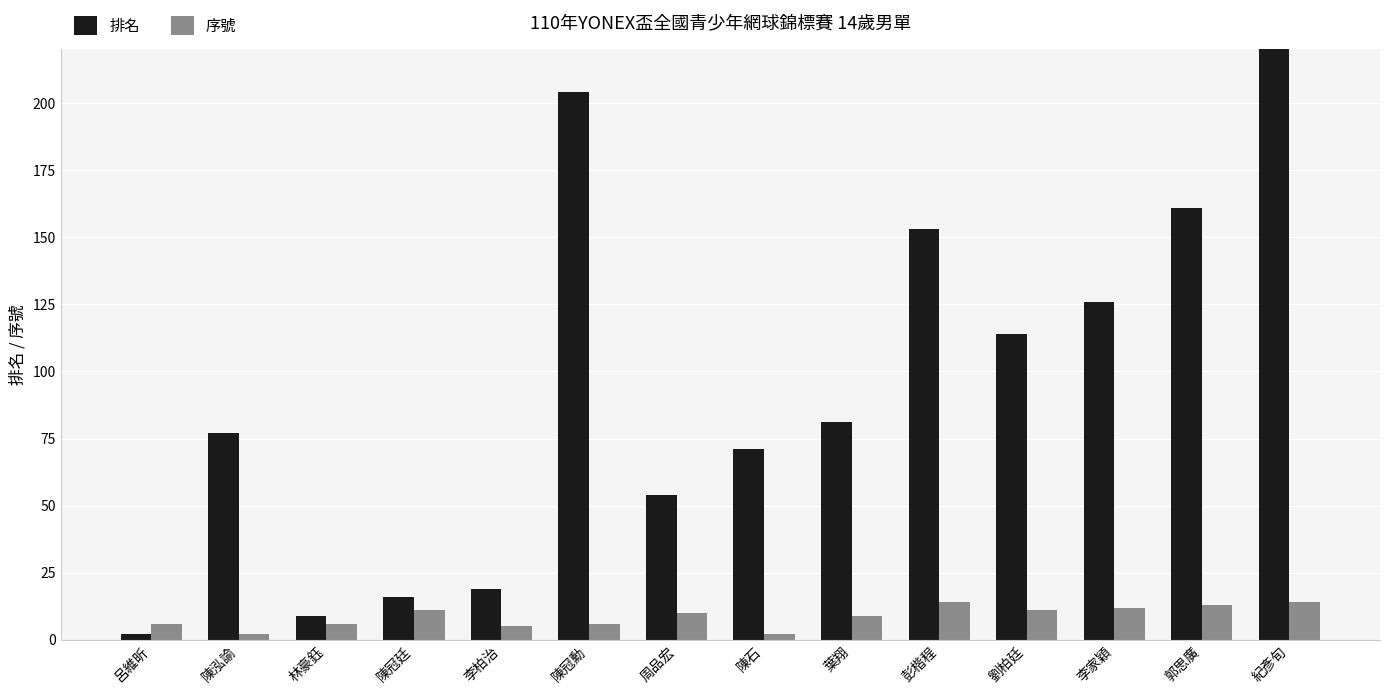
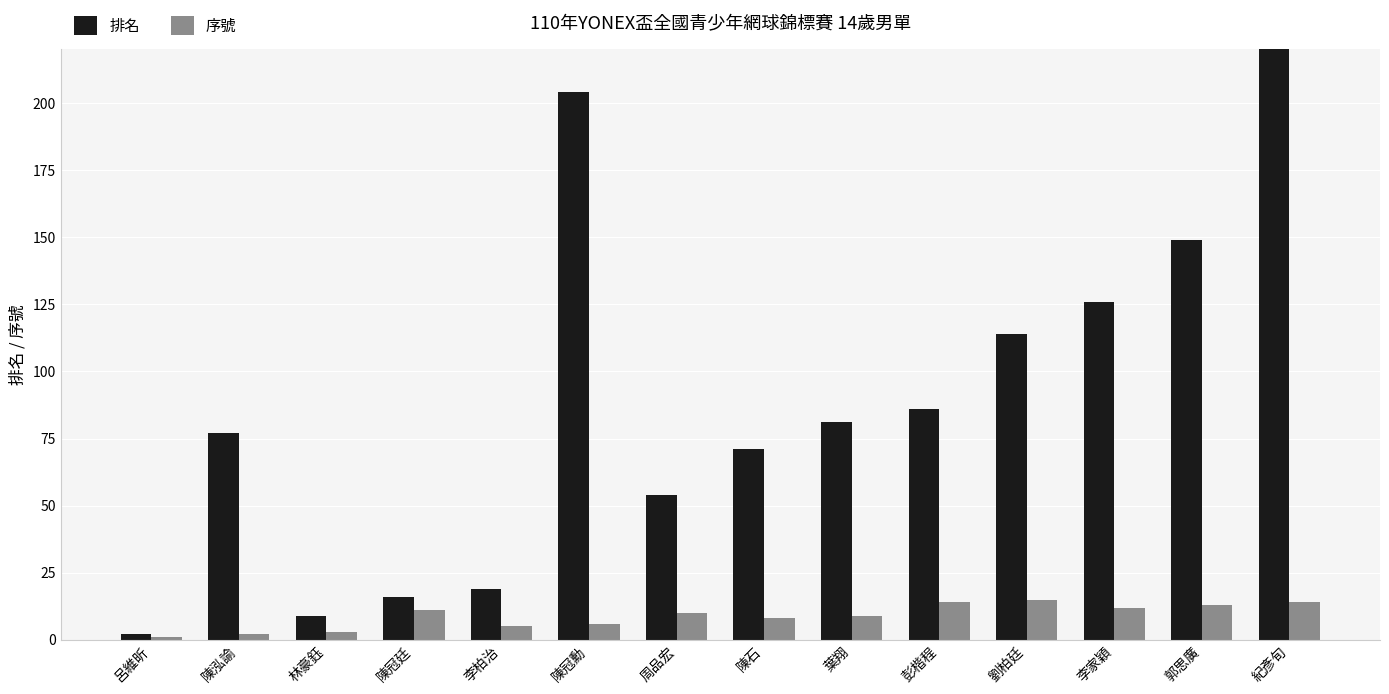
  {
    "排名": {
      "呂維昕": 2,
      "陳泓諭": 77,
      "林豪鈺": 9,
      "陳冠廷": 16,
      "李柏治": 19,
      "陳冠勳": 204,
      "周品宏": 54,
      "陳石": 71,
      "葉翔": 81,
-     "彭楷程": 153,
+     "彭楷程": 86,
      "劉柏廷": 114,
      "李家穎": 126,
-     "郭思廣": 161
+     "郭思廣": 149
    },
    "序號": {
-     "呂維昕": 6,
+     "呂維昕": 1,
      "陳泓諭": 2,
-     "林豪鈺": 6,
+     "林豪鈺": 3,
      "陳冠廷": 11,
      "李柏治": 5,
      "陳冠勳": 6,
      "周品宏": 10,
-     "陳石": 2,
+     "陳石": 8,
      "葉翔": 9,
      "彭楷程": 14,
-     "劉柏廷": 11,
+     "劉柏廷": 15,
      "李家穎": 12,
      "郭思廣": 13,
      "紀彥旬": 14
    }
  }
